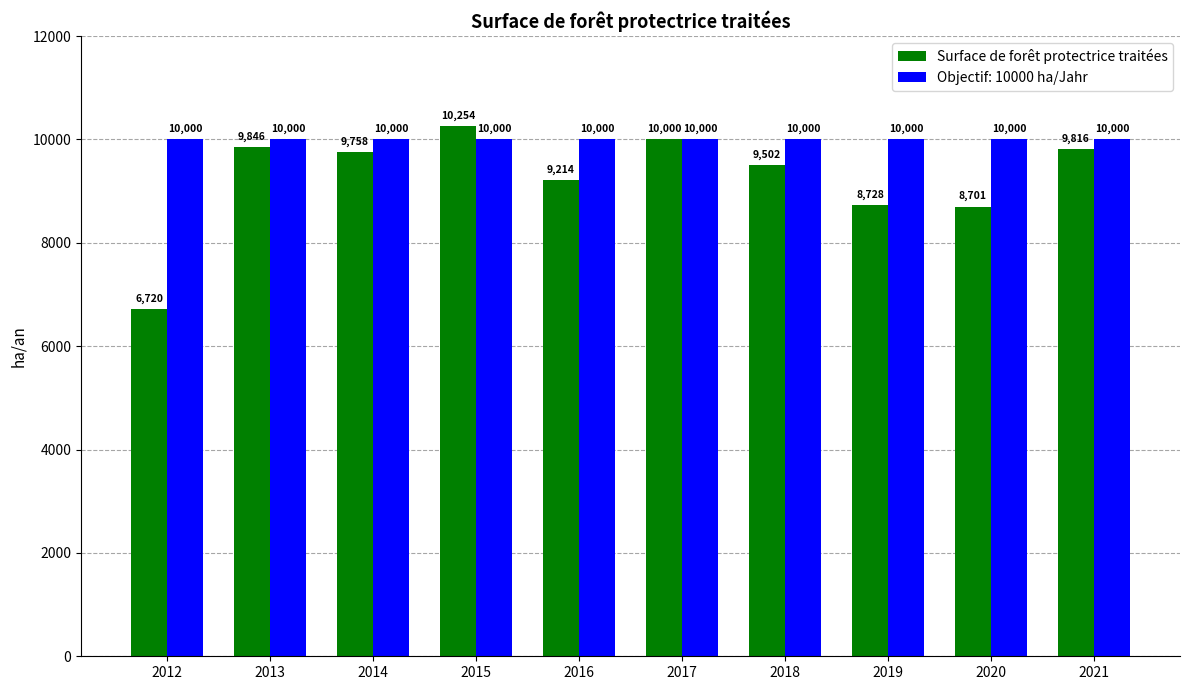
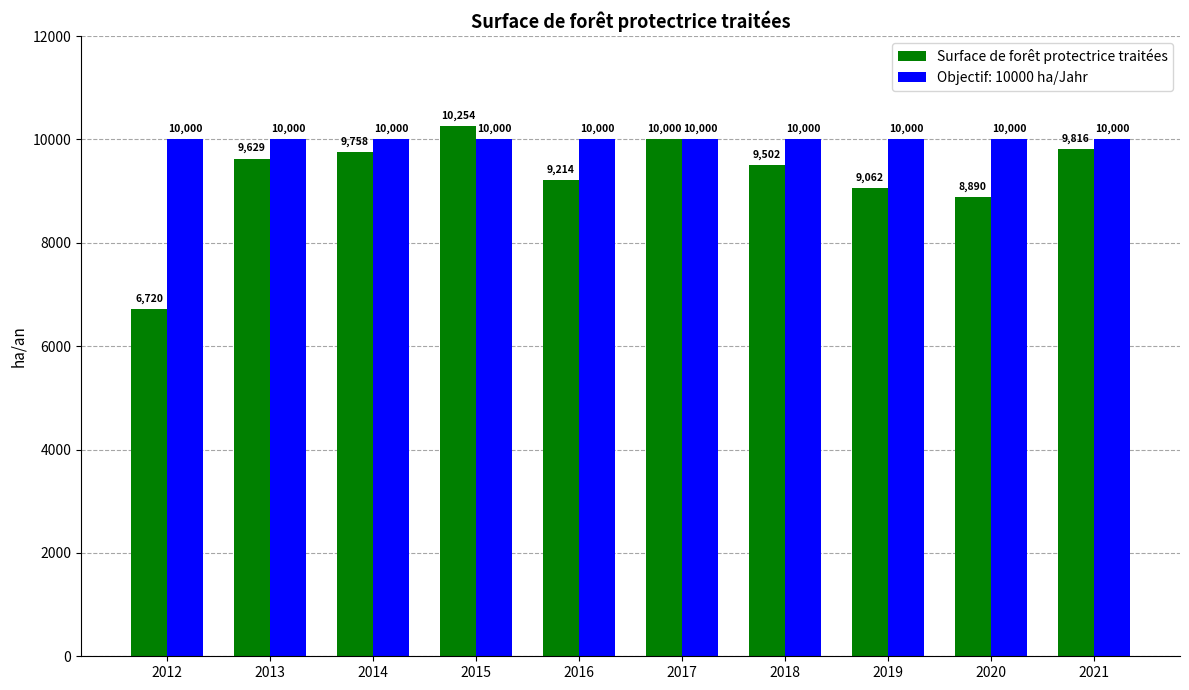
  {
    "Surface de forêt protectrice traitées": {
      "2012": "6,720",
-     "2013": "9,846",
+     "2013": "9,629",
      "2014": "9,758",
      "2015": "10,254",
      "2016": "9,214",
      "2017": "10,000",
      "2018": "9,502",
-     "2019": "8,728",
-     "2020": "8,701",
+     "2019": "9,062",
+     "2020": "8,890",
      "2021": "9,816"
    },
    "Objectif: 10000 ha/Jahr": {
      "2012": "10,000",
      "2013": "10,000",
      "2014": "10,000",
      "2015": "10,000",
      "2016": "10,000",
      "2017": "10,000",
      "2018": "10,000",
      "2019": "10,000",
      "2020": "10,000",
      "2021": "10,000"
    }
  }
